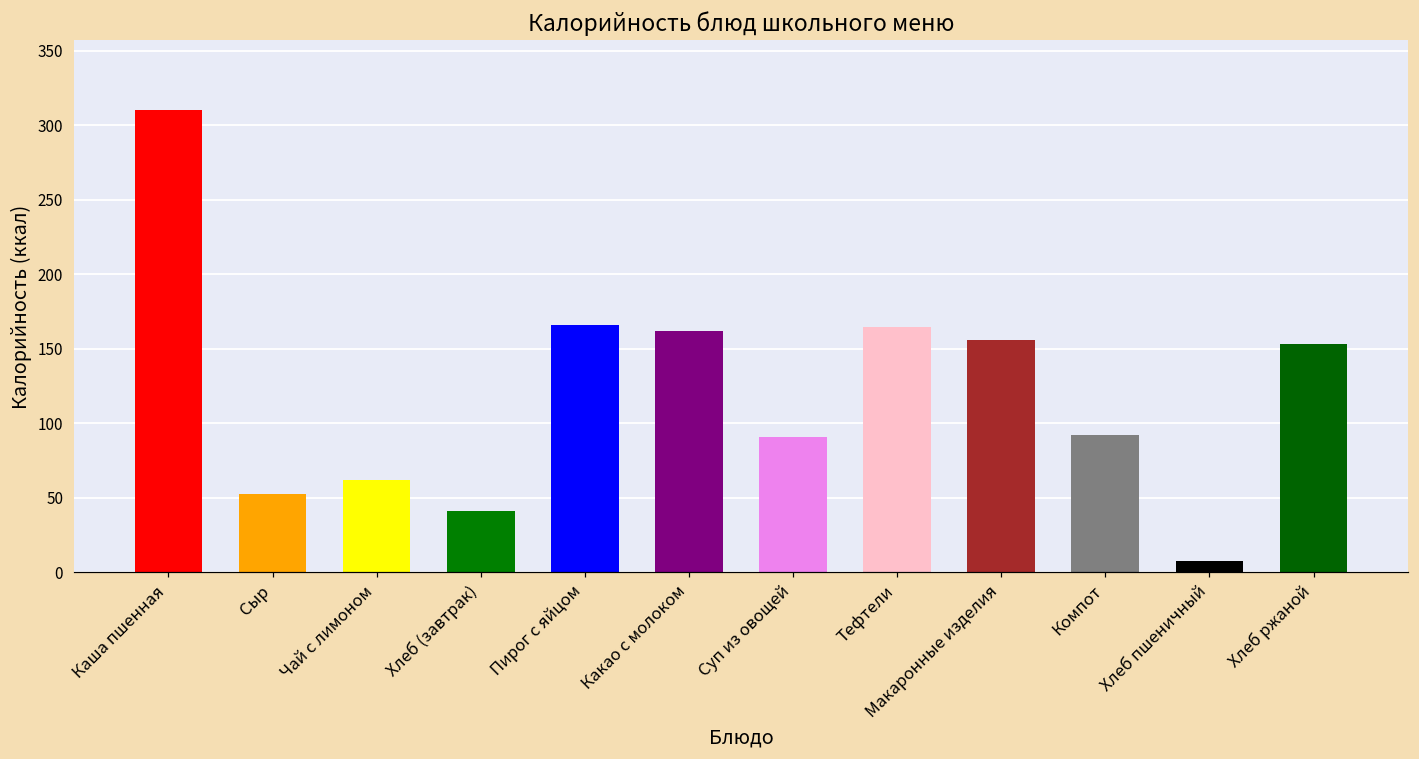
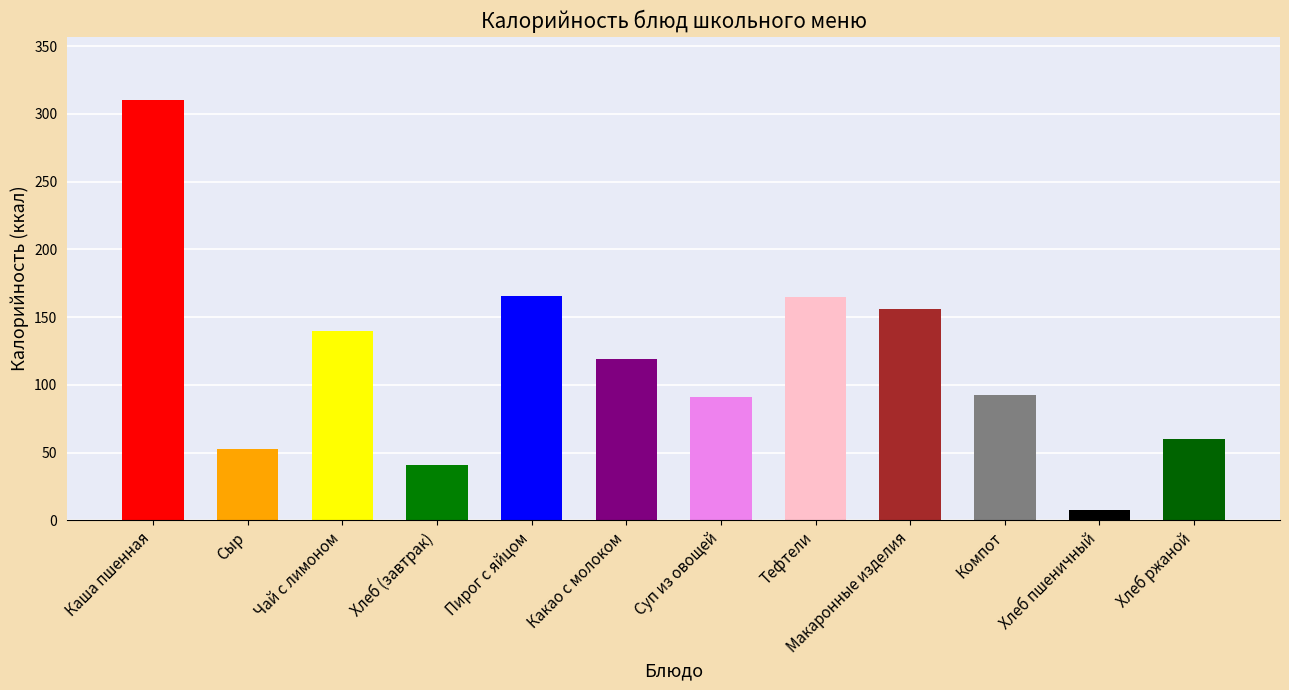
  {
    "Каша пшенная": 311,
    "Сыр": 53,
-   "Чай с лимоном": 62,
+   "Чай с лимоном": 140,
    "Хлеб (завтрак)": 41,
    "Пирог с яйцом": 166,
-   "Какао с молоком": 162,
+   "Какао с молоком": 119,
    "Суп из овощей": 91,
    "Тефтели": 165,
    "Макаронные изделия": 156,
    "Компот": 93,
    "Хлеб пшеничный": 8,
-   "Хлеб ржаной": 153
+   "Хлеб ржаной": 60
  }
